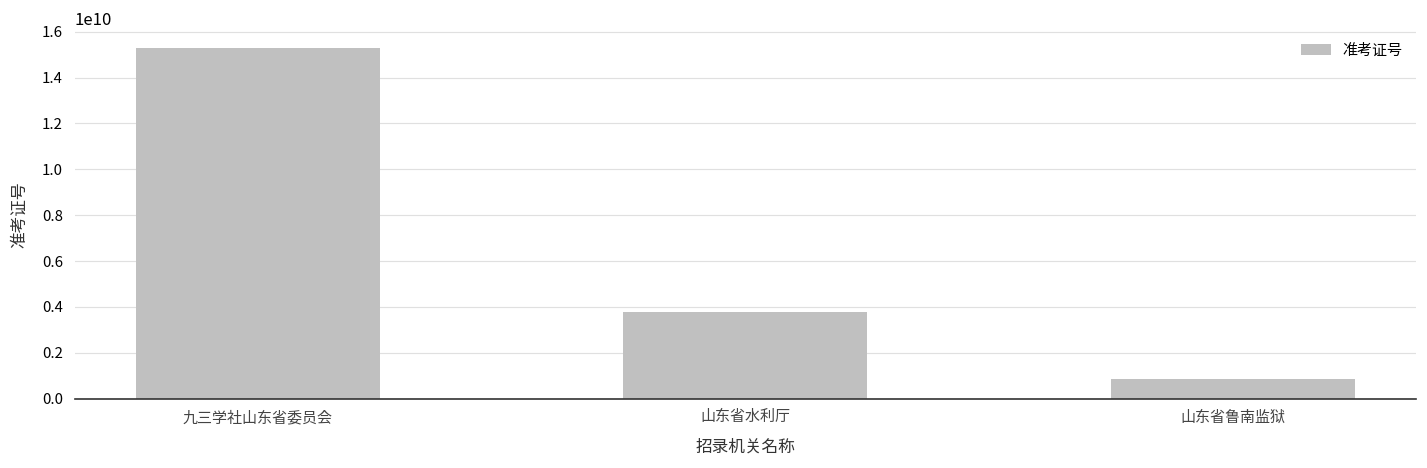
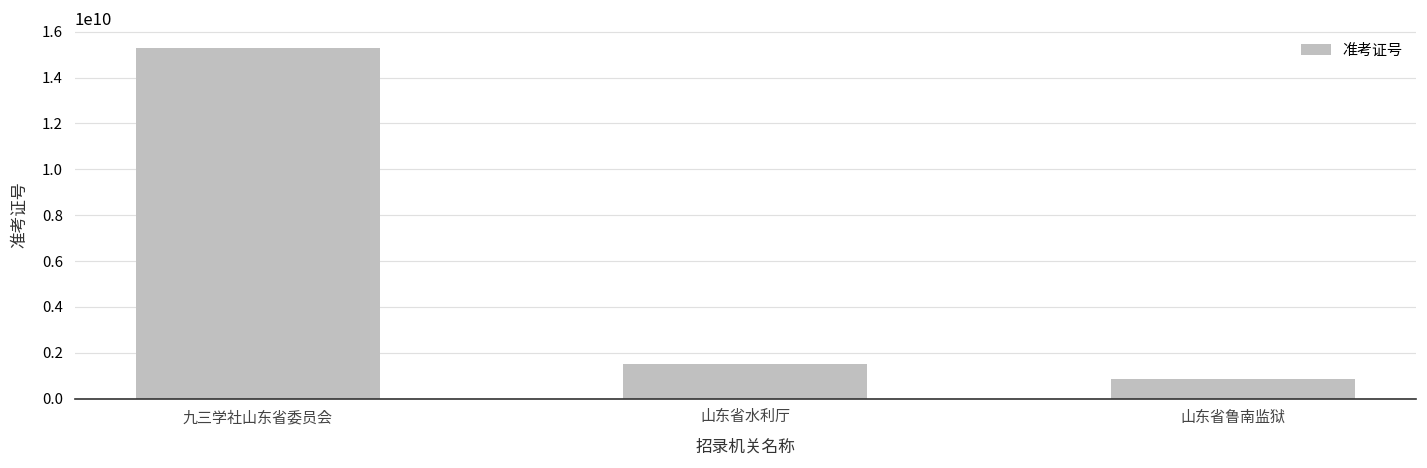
  {
    "九三学社山东省委员会": 15300000000,
-   "山东省水利厅": 3800000000,
+   "山东省水利厅": 1500000000,
    "山东省鲁南监狱": 900000000
  }
